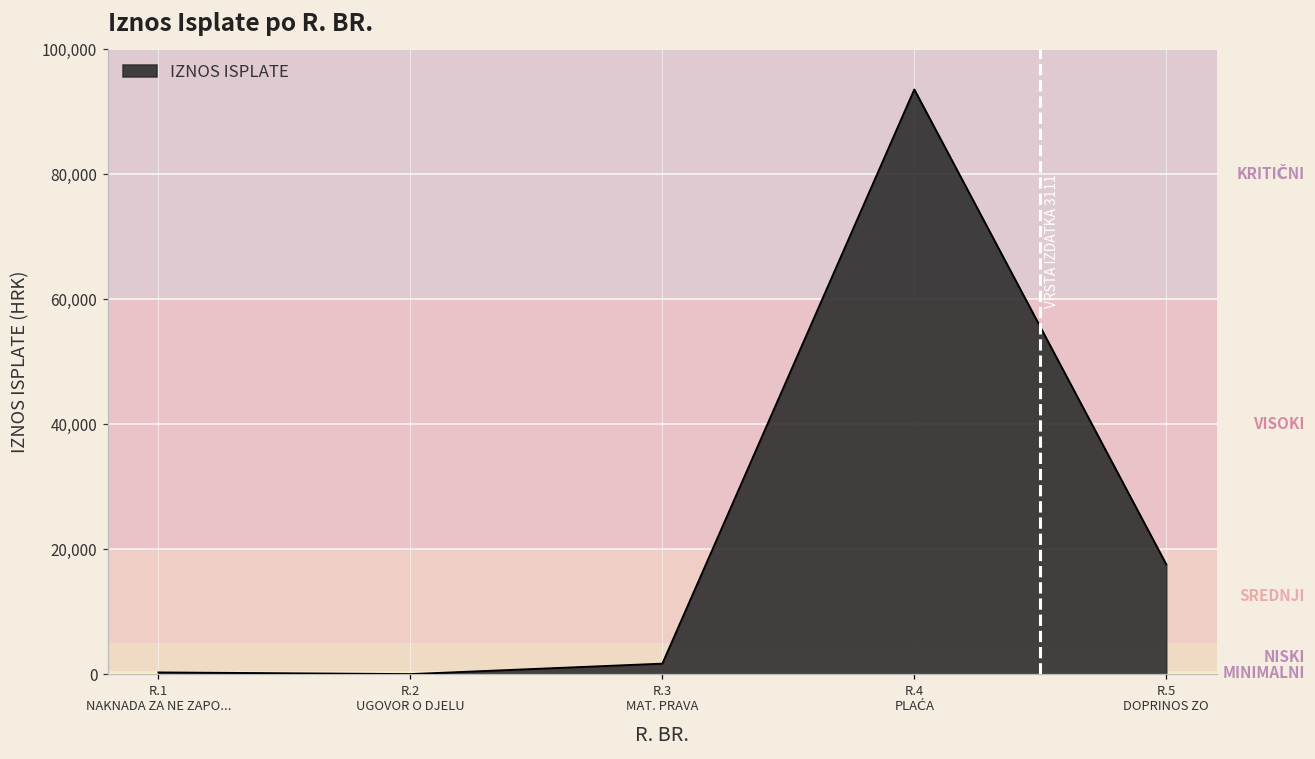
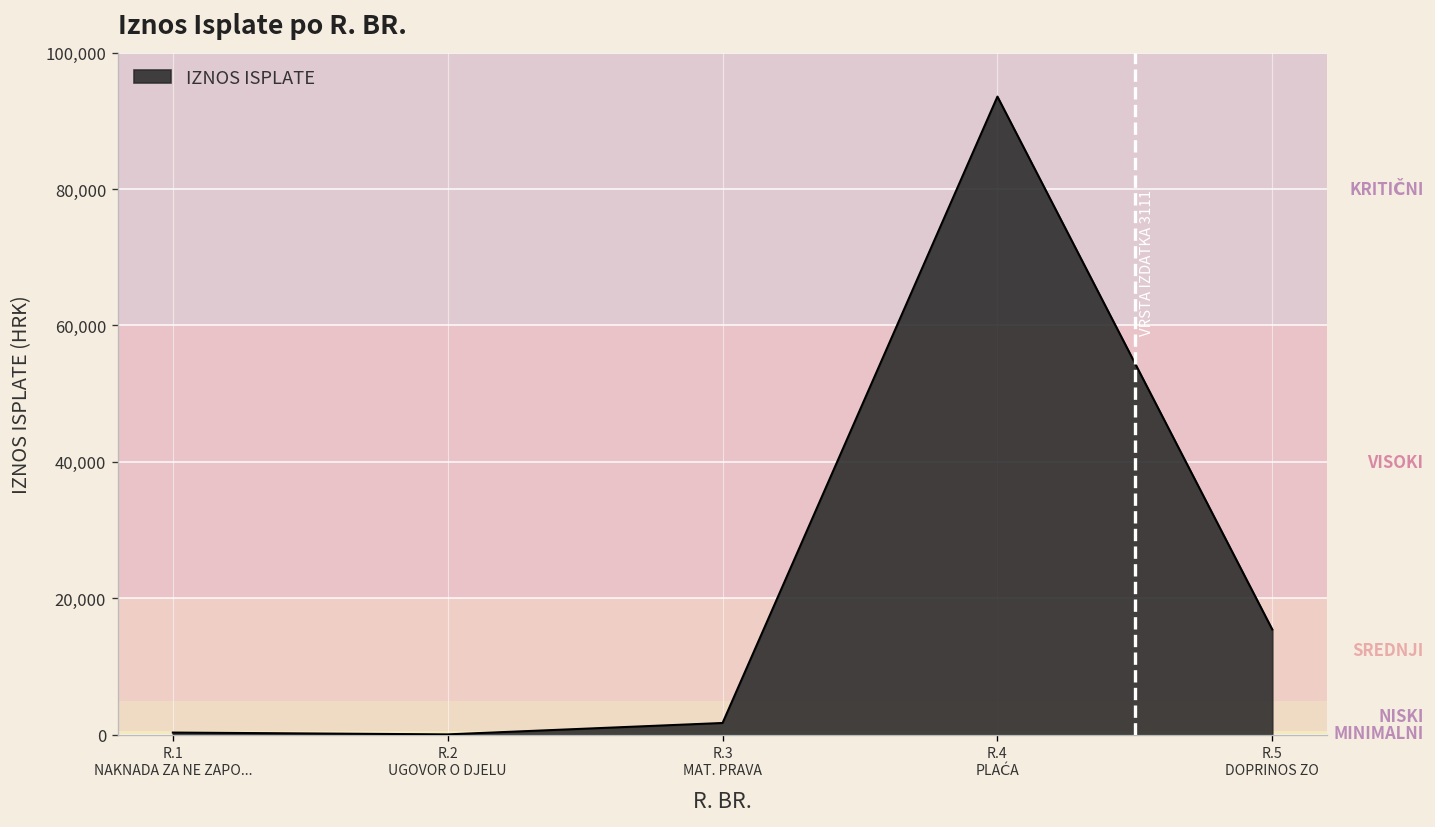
  {
    "R.1 NAKNADA ZA NE ZAPO...": "0",
    "R.2 UGOVOR O DJELU": "0",
    "R.3 MAT. PRAVA": "2,000",
    "R.4 PLAĆA": "94,000",
-   "R.5 DOPRINOS ZO": "18,000"
+   "R.5 DOPRINOS ZO": "15,000"
  }
